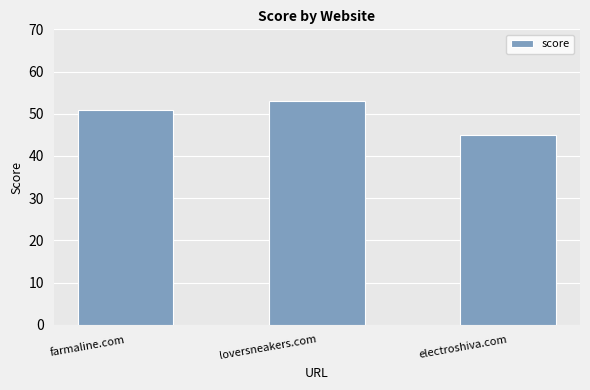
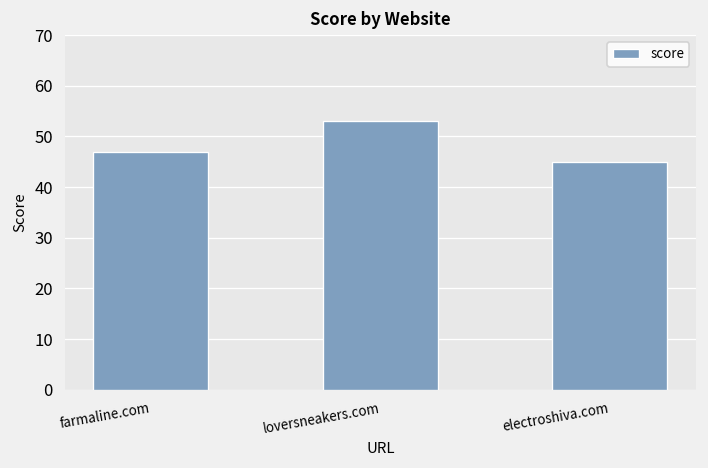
  {
-   "farmaline.com": 51,
+   "farmaline.com": 47,
    "loversneakers.com": 53,
    "electroshiva.com": 45
  }
